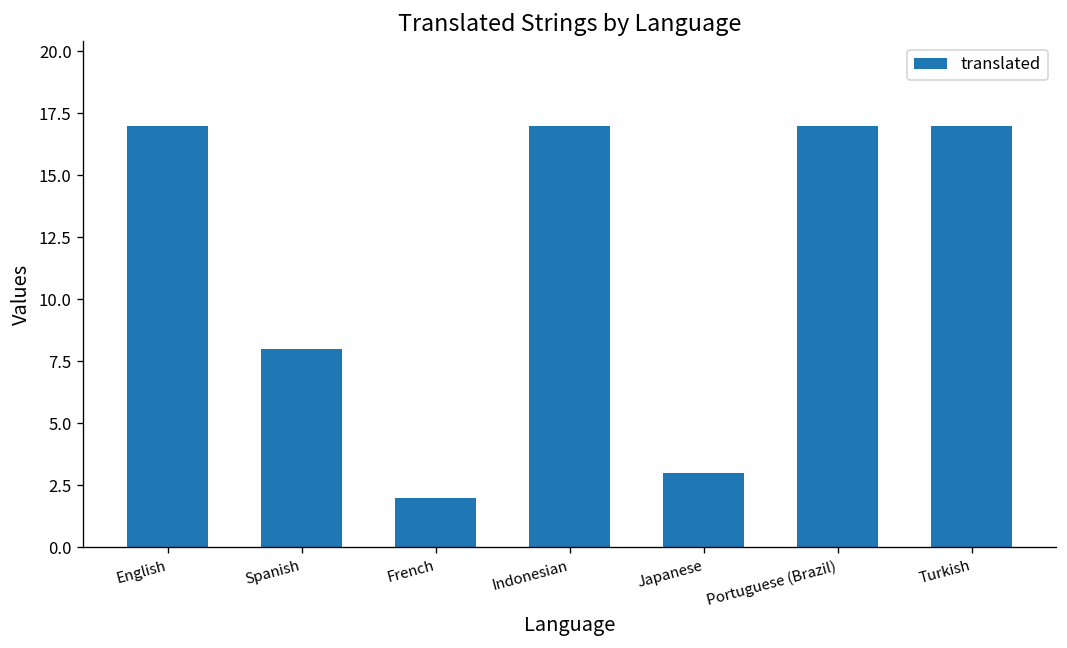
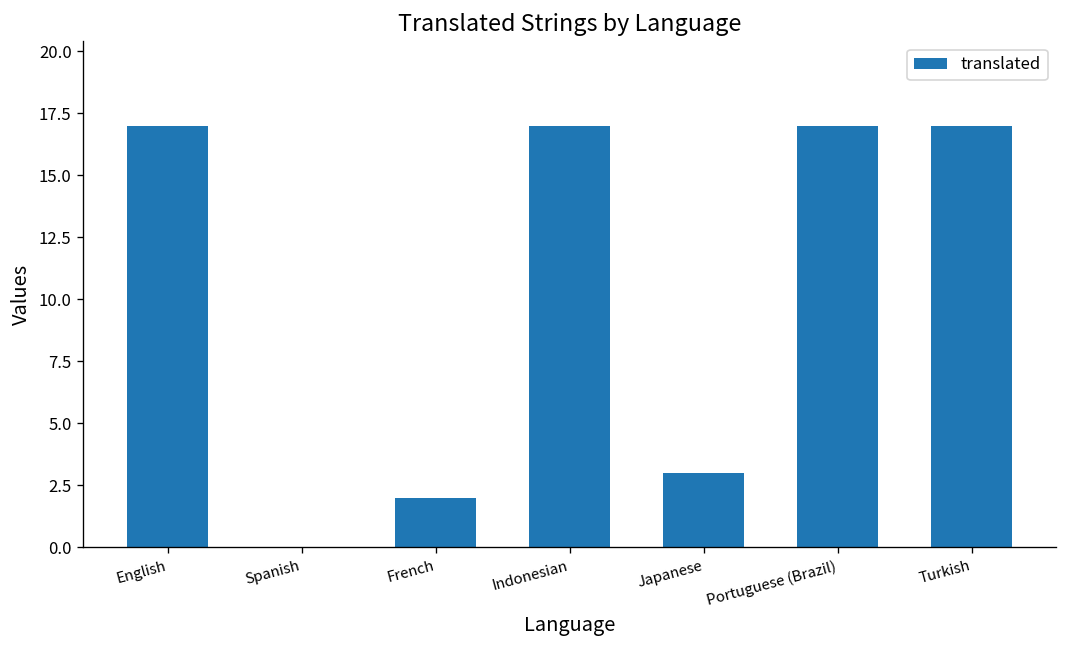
  {
    "English": 17,
-   "Spanish": 8,
+   "Spanish": 0,
    "French": 2,
    "Indonesian": 17,
    "Japanese": 3,
    "Portuguese (Brazil)": 17,
    "Turkish": 17
  }
